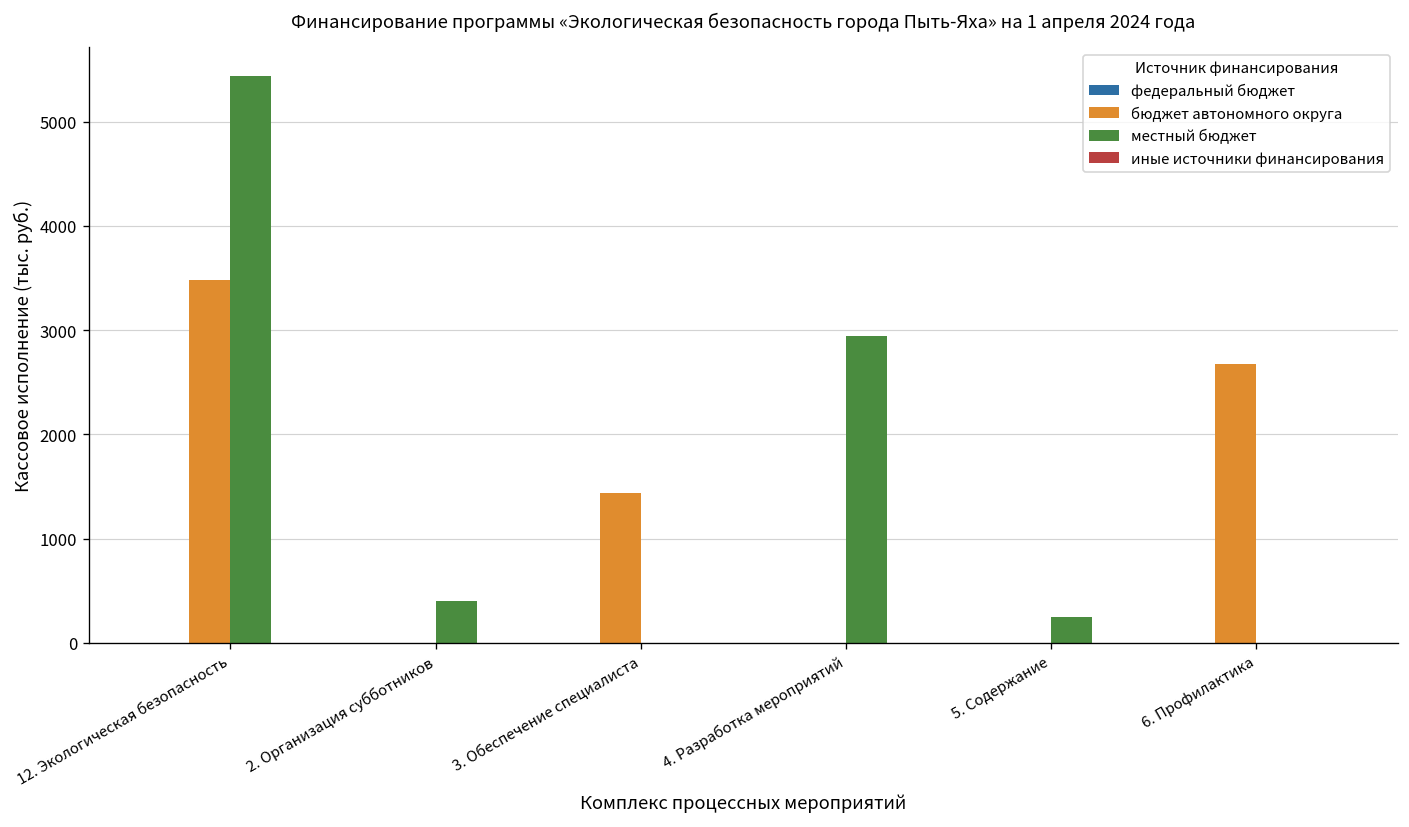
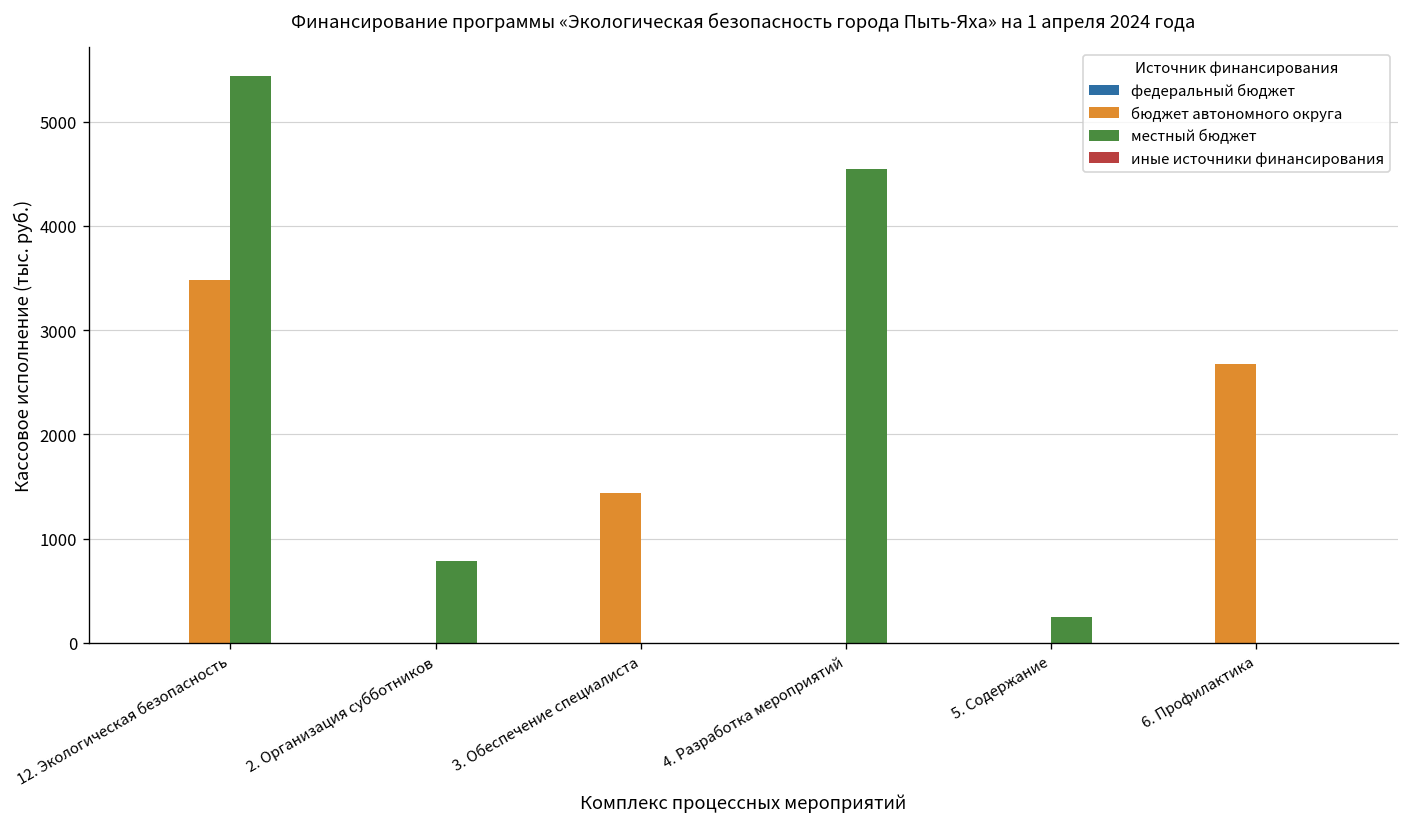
  {
    "федеральный бюджет": {
      "12. Экологическая безопасность": 0,
      "2. Организация субботников": 0,
      "3. Обеспечение специалиста": 0,
      "4. Разработка мероприятий": 0,
      "5. Содержание": 0,
      "6. Профилактика": 0
    },
    "бюджет автономного округа": {
      "12. Экологическая безопасность": 3500,
      "2. Организация субботников": 0,
      "3. Обеспечение специалиста": 1400,
      "4. Разработка мероприятий": 0,
      "5. Содержание": 0,
      "6. Профилактика": 2700
    },
    "местный бюджет": {
      "12. Экологическая безопасность": 5400,
-     "2. Организация субботников": 400,
+     "2. Организация субботников": 800,
      "3. Обеспечение специалиста": 0,
-     "4. Разработка мероприятий": 2900,
+     "4. Разработка мероприятий": 4500,
      "5. Содержание": 200,
      "6. Профилактика": 0
    },
    "иные источники финансирования": {
      "12. Экологическая безопасность": 0,
      "2. Организация субботников": 0,
      "3. Обеспечение специалиста": 0,
      "4. Разработка мероприятий": 0,
      "5. Содержание": 0,
      "6. Профилактика": 0
    }
  }
